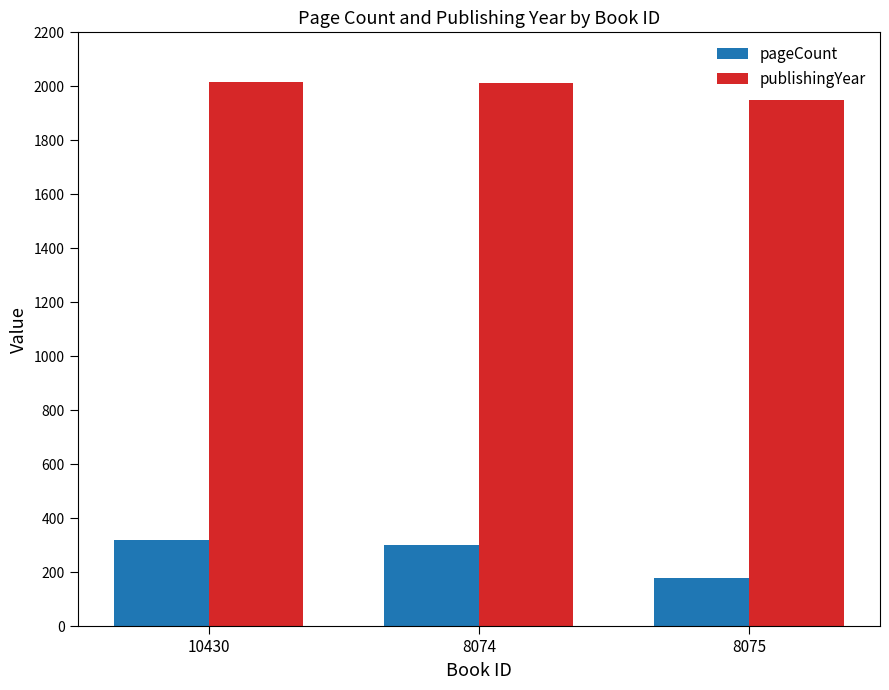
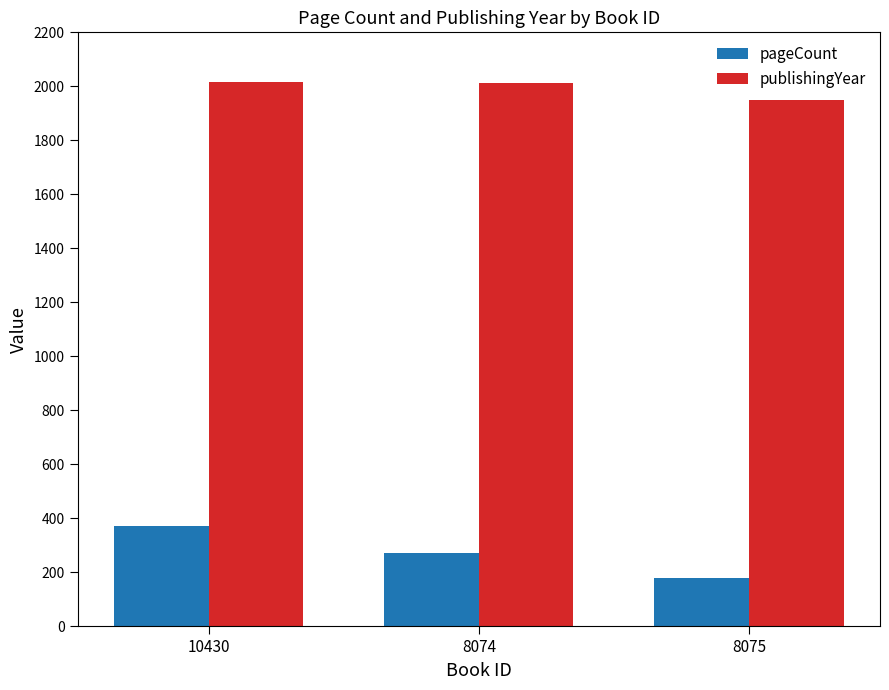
  {
    "pageCount": {
-     "10430": 320,
-     "8074": 300,
+     "10430": 370,
+     "8074": 270,
      "8075": 180
    },
    "publishingYear": {
      "10430": 2020,
      "8074": 2010,
      "8075": 1950
    }
  }
